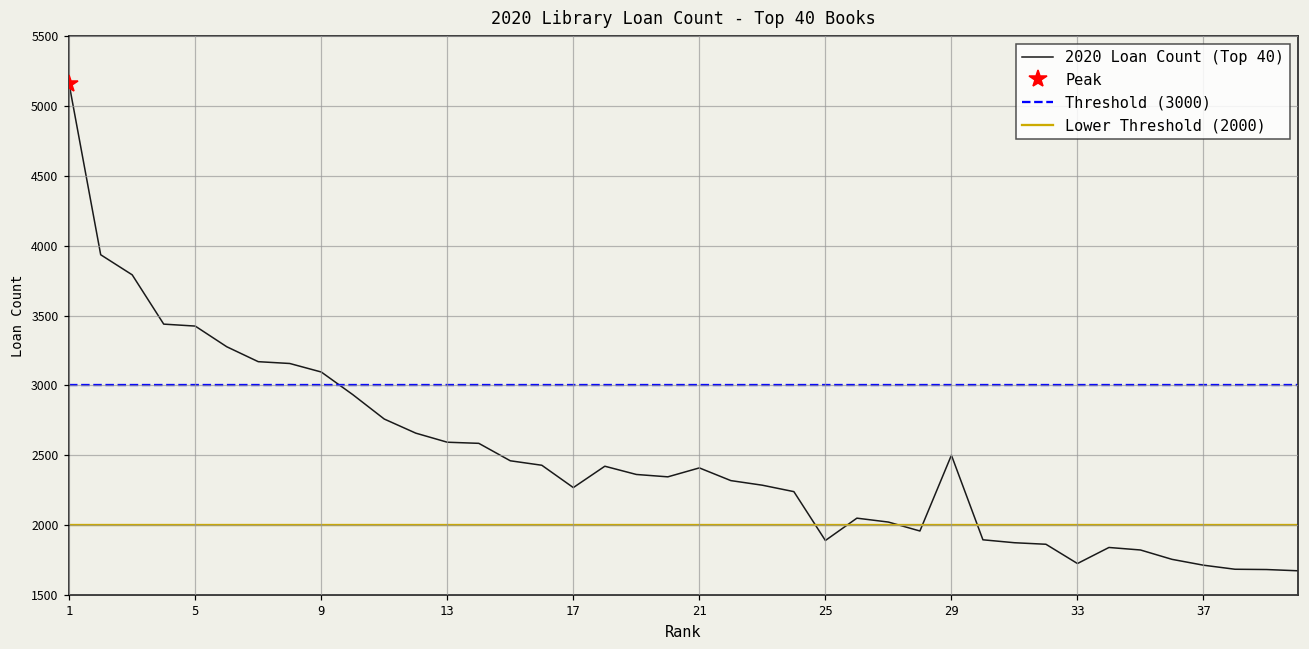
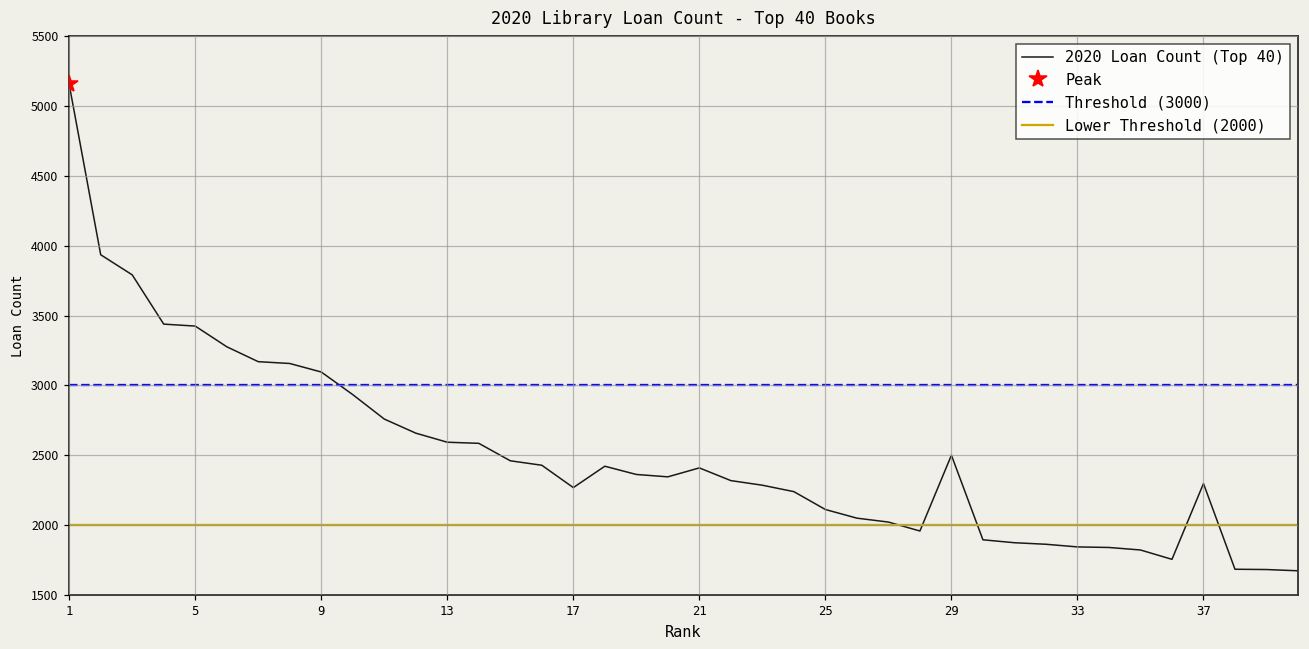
  {
    "2020 Loan Count (Top 40)": {
      "5": 3430,
      "9": 3100,
      "13": 2590,
      "17": 2270,
      "21": 2410,
-     "25": 1890,
+     "25": 2110,
      "29": 2500,
-     "33": 1720,
-     "37": 1710
+     "33": 1840,
+     "37": 2300
    }
  }
